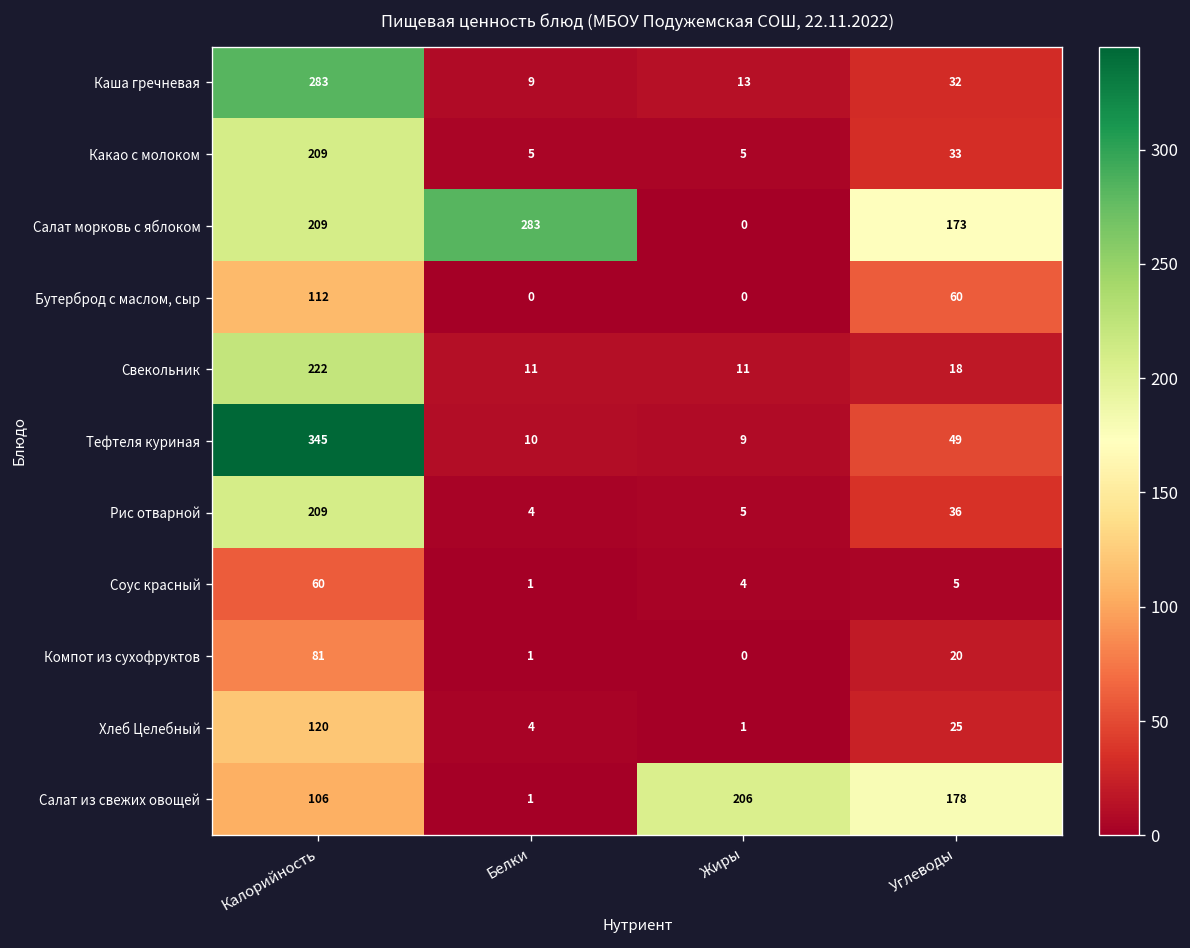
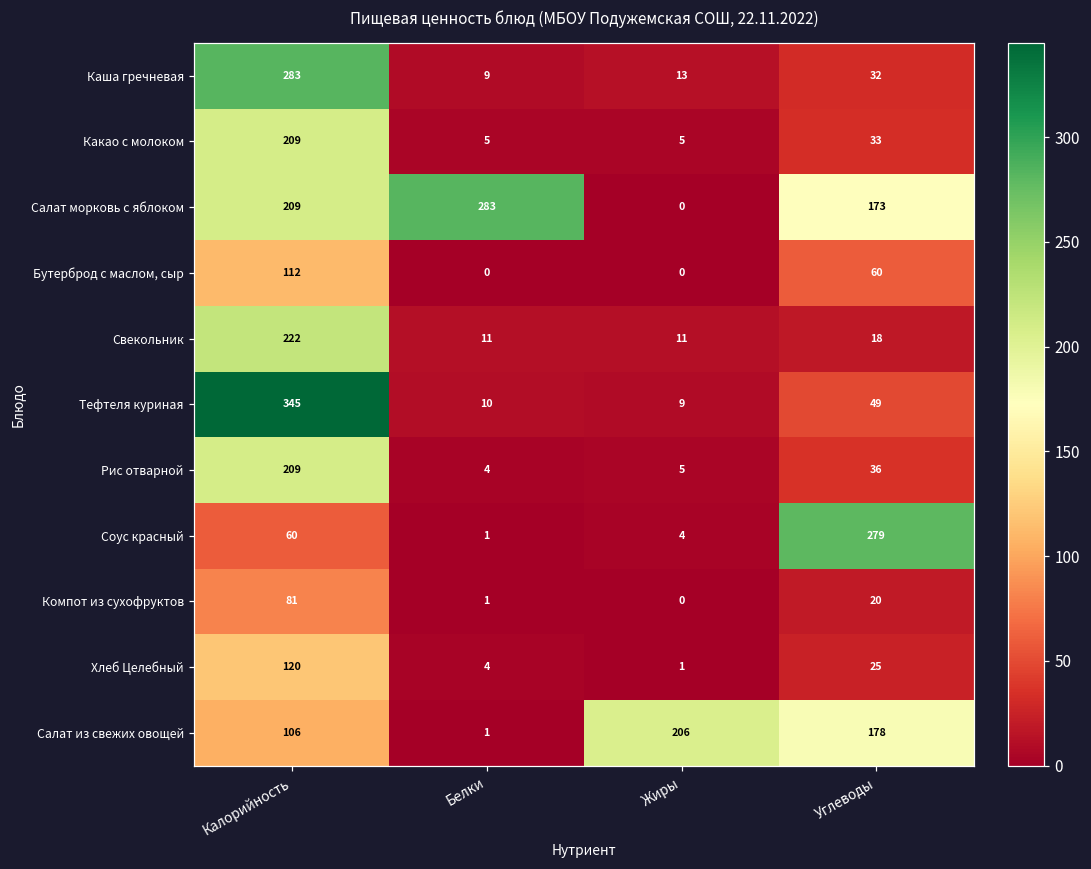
  {
    "Каша гречневая": {
      "Калорийность": 283,
      "Белки": 9,
      "Жиры": 13,
      "Углеводы": 32
    },
    "Какао с молоком": {
      "Калорийность": 209,
      "Белки": 5,
      "Жиры": 5,
      "Углеводы": 33
    },
    "Салат морковь с яблоком": {
      "Калорийность": 209,
      "Белки": 283,
      "Жиры": 0,
      "Углеводы": 173
    },
    "Бутерброд с маслом, сыр": {
      "Калорийность": 112,
      "Белки": 0,
      "Жиры": 0,
      "Углеводы": 60
    },
    "Свекольник": {
      "Калорийность": 222,
      "Белки": 11,
      "Жиры": 11,
      "Углеводы": 18
    },
    "Тефтеля куриная": {
      "Калорийность": 345,
      "Белки": 10,
      "Жиры": 9,
      "Углеводы": 49
    },
    "Рис отварной": {
      "Калорийность": 209,
      "Белки": 4,
      "Жиры": 5,
      "Углеводы": 36
    },
    "Соус красный": {
      "Калорийность": 60,
      "Белки": 1,
      "Жиры": 4,
-     "Углеводы": 5
+     "Углеводы": 279
    },
    "Компот из сухофруктов": {
      "Калорийность": 81,
      "Белки": 1,
      "Жиры": 0,
      "Углеводы": 20
    },
    "Хлеб Целебный": {
      "Калорийность": 120,
      "Белки": 4,
      "Жиры": 1,
      "Углеводы": 25
    },
    "Салат из свежих овощей": {
      "Калорийность": 106,
      "Белки": 1,
      "Жиры": 206,
      "Углеводы": 178
    }
  }
